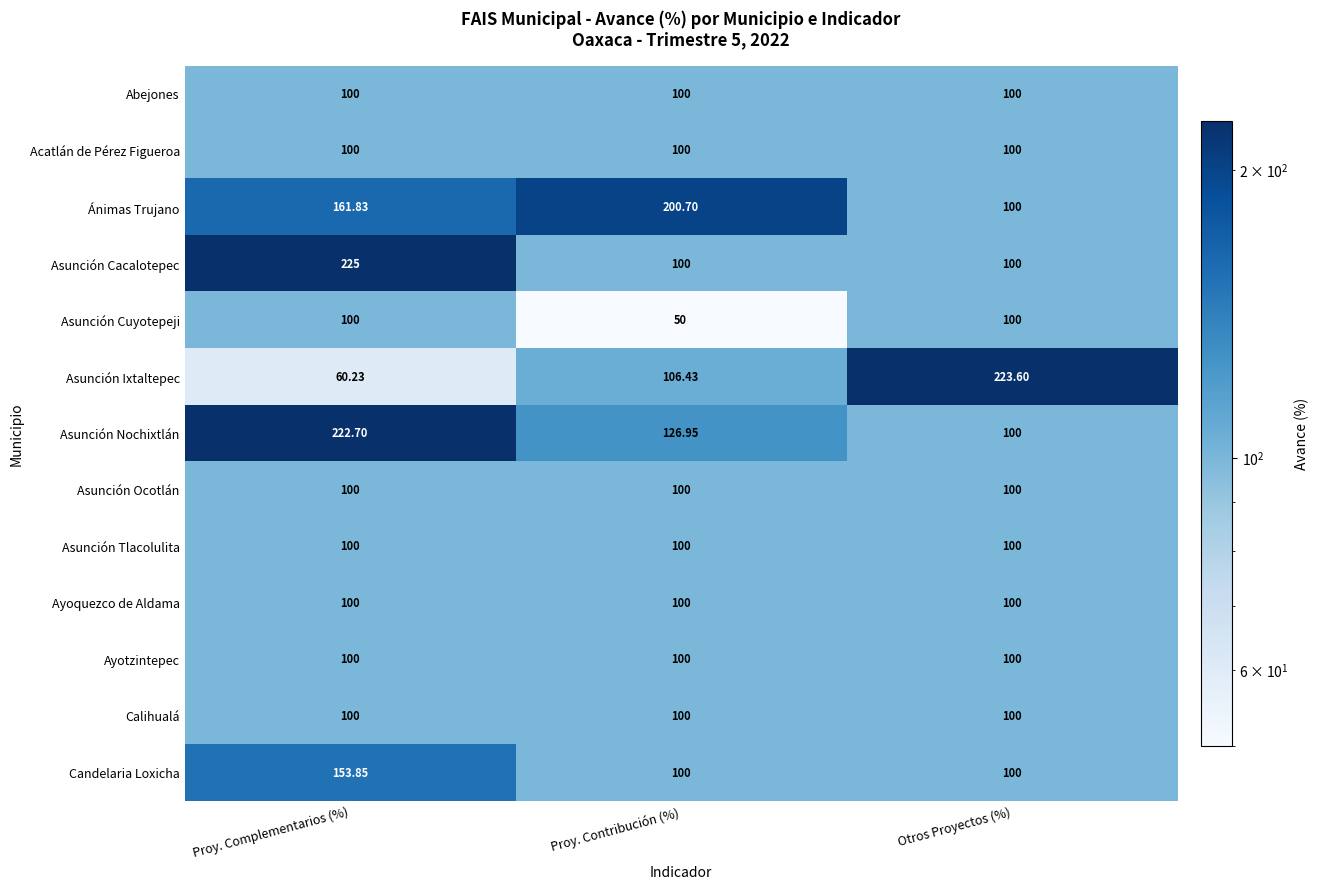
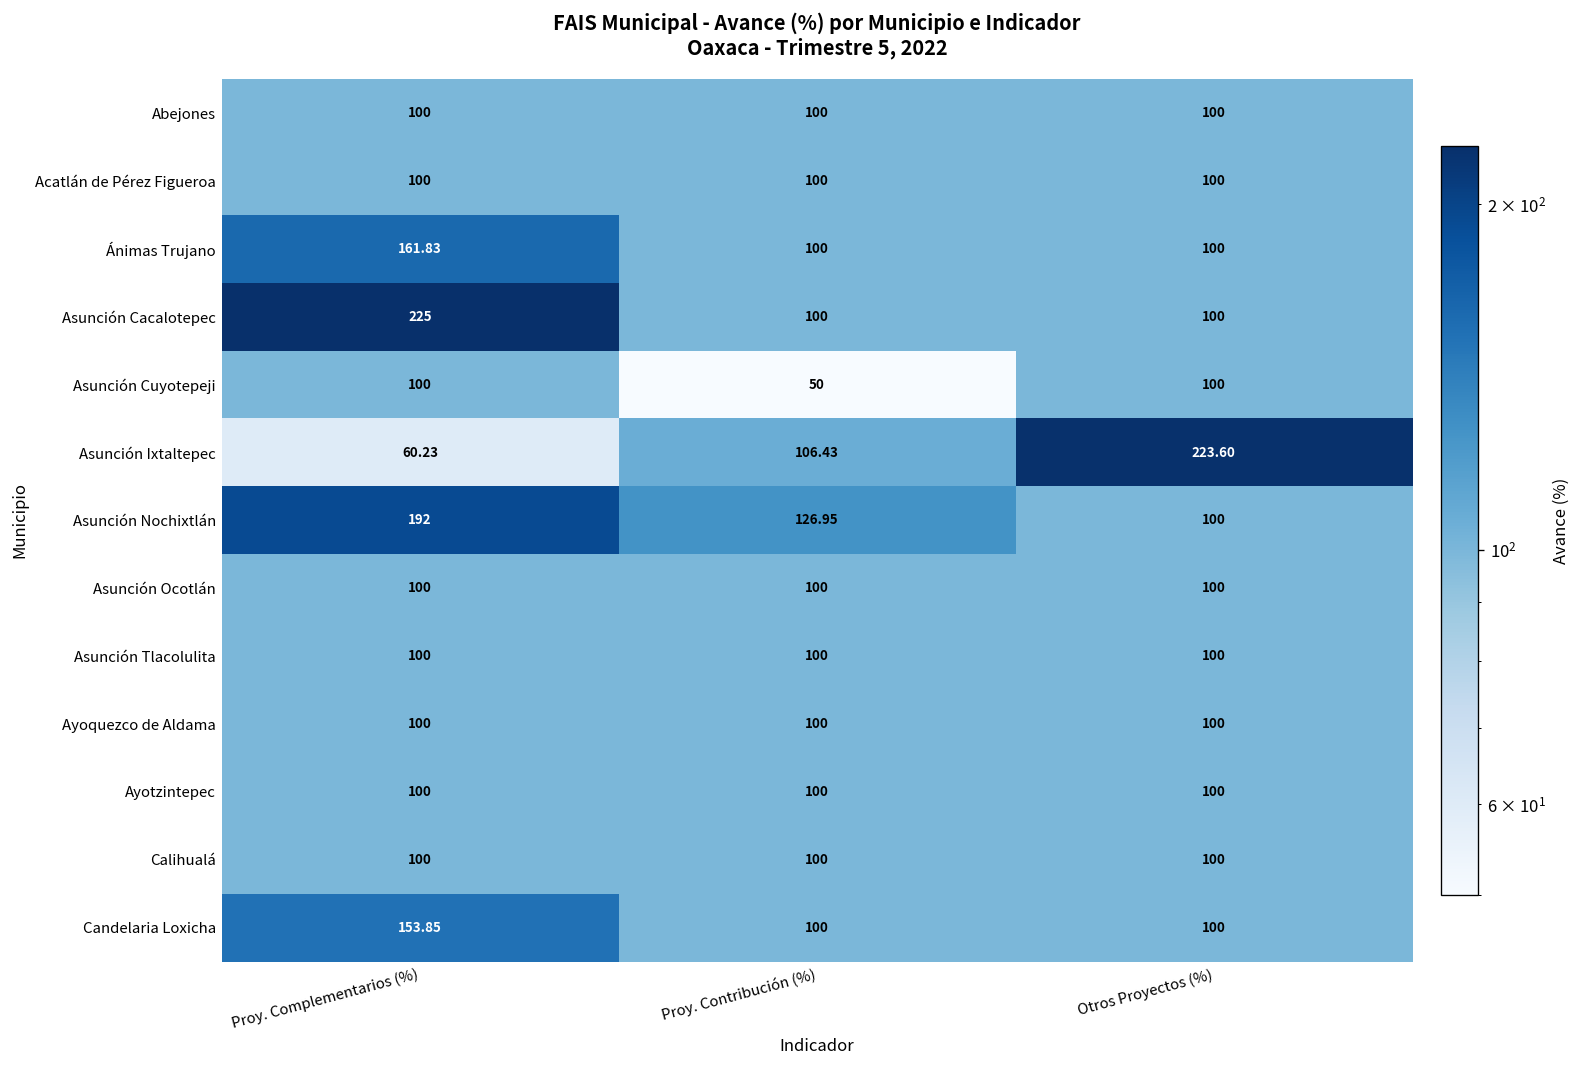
  {
    "Abejones": {
      "Proy. Complementarios (%)": 100,
      "Proy. Contribución (%)": 100,
      "Otros Proyectos (%)": 100
    },
    "Acatlán de Pérez Figueroa": {
      "Proy. Complementarios (%)": 100,
      "Proy. Contribución (%)": 100,
      "Otros Proyectos (%)": 100
    },
    "Ánimas Trujano": {
      "Proy. Complementarios (%)": 161.83,
-     "Proy. Contribución (%)": 200.70,
+     "Proy. Contribución (%)": 100,
      "Otros Proyectos (%)": 100
    },
    "Asunción Cacalotepec": {
      "Proy. Complementarios (%)": 225,
      "Proy. Contribución (%)": 100,
      "Otros Proyectos (%)": 100
    },
    "Asunción Cuyotepeji": {
      "Proy. Complementarios (%)": 100,
      "Proy. Contribución (%)": 50,
      "Otros Proyectos (%)": 100
    },
    "Asunción Ixtaltepec": {
      "Proy. Complementarios (%)": 60.23,
      "Proy. Contribución (%)": 106.43,
      "Otros Proyectos (%)": 223.60
    },
    "Asunción Nochixtlán": {
-     "Proy. Complementarios (%)": 222.70,
+     "Proy. Complementarios (%)": 192,
      "Proy. Contribución (%)": 126.95,
      "Otros Proyectos (%)": 100
    },
    "Asunción Ocotlán": {
      "Proy. Complementarios (%)": 100,
      "Proy. Contribución (%)": 100,
      "Otros Proyectos (%)": 100
    },
    "Asunción Tlacolulita": {
      "Proy. Complementarios (%)": 100,
      "Proy. Contribución (%)": 100,
      "Otros Proyectos (%)": 100
    },
    "Ayoquezco de Aldama": {
      "Proy. Complementarios (%)": 100,
      "Proy. Contribución (%)": 100,
      "Otros Proyectos (%)": 100
    },
    "Ayotzintepec": {
      "Proy. Complementarios (%)": 100,
      "Proy. Contribución (%)": 100,
      "Otros Proyectos (%)": 100
    },
    "Calihualá": {
      "Proy. Complementarios (%)": 100,
      "Proy. Contribución (%)": 100,
      "Otros Proyectos (%)": 100
    },
    "Candelaria Loxicha": {
      "Proy. Complementarios (%)": 153.85,
      "Proy. Contribución (%)": 100,
      "Otros Proyectos (%)": 100
    }
  }
